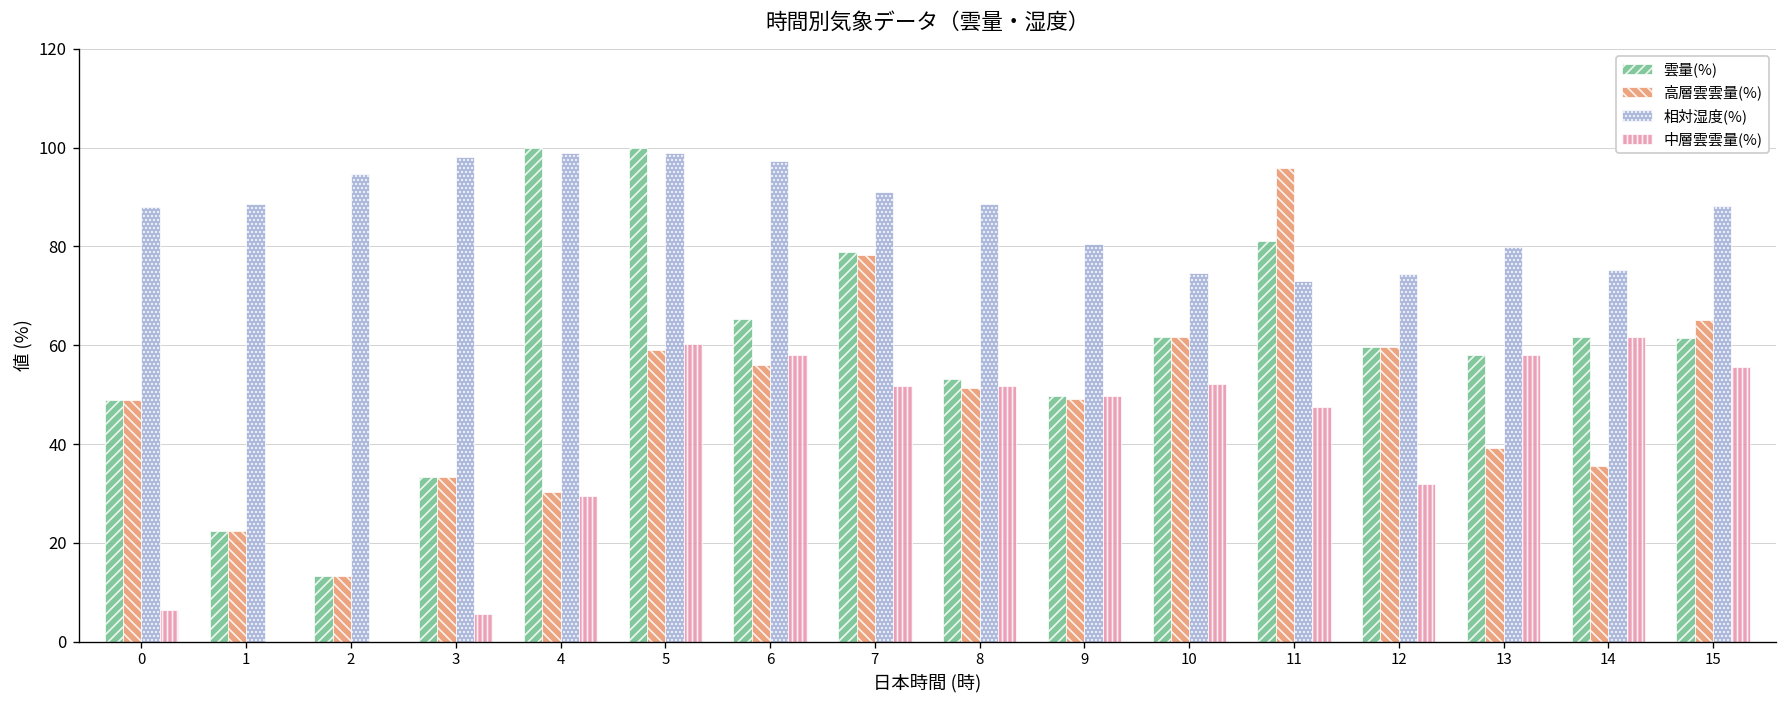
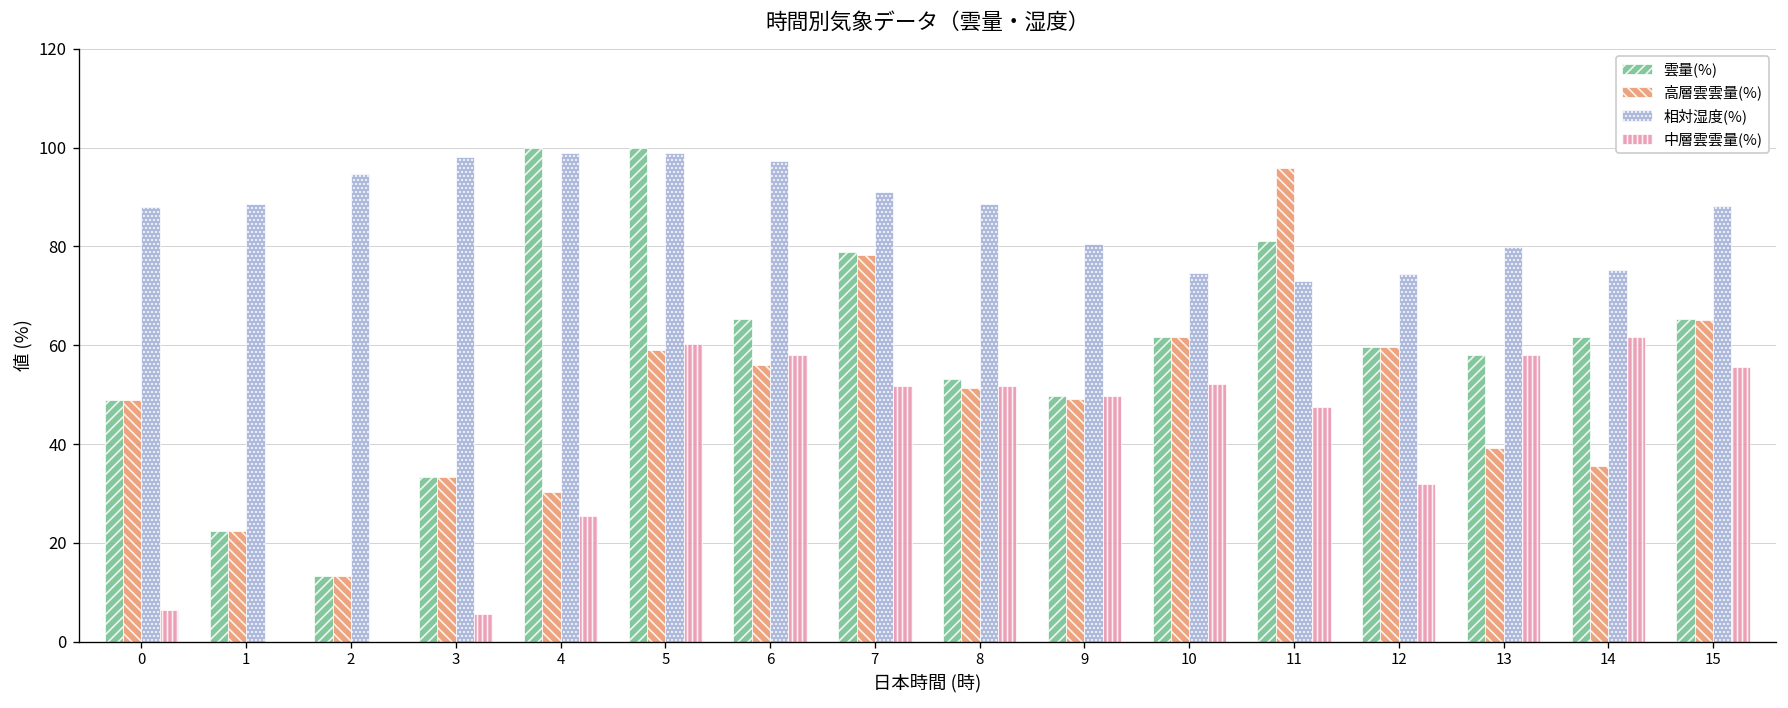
  {
    "雲量(%)": {
      "0": 49,
      "1": 22,
      "2": 13,
      "3": 33,
      "4": 100,
      "5": 100,
      "6": 65,
      "7": 79,
      "8": 53,
      "9": 50,
      "10": 62,
      "11": 81,
      "12": 60,
      "13": 58,
      "14": 62,
-     "15": 62
+     "15": 65
    },
    "高層雲雲量(%)": {
      "0": 49,
      "1": 22,
      "2": 13,
      "3": 33,
      "4": 30,
      "5": 59,
      "6": 56,
      "7": 78,
      "8": 51,
      "9": 49,
      "10": 62,
      "11": 96,
      "12": 60,
      "13": 39,
      "14": 36,
      "15": 65
    },
    "相対湿度(%)": {
      "0": 88,
      "1": 89,
      "2": 95,
      "3": 98,
      "4": 99,
      "5": 99,
      "6": 97,
      "7": 91,
      "8": 89,
      "9": 80,
      "10": 75,
      "11": 73,
      "12": 75,
      "13": 80,
      "14": 75,
      "15": 88
    },
    "中層雲雲量(%)": {
      "0": 7,
      "1": 0,
      "2": 0,
      "3": 6,
-     "4": 29,
+     "4": 25,
      "5": 60,
      "6": 58,
      "7": 52,
      "8": 52,
      "9": 50,
      "10": 52,
      "11": 47,
      "12": 32,
      "13": 58,
      "14": 62,
      "15": 56
    }
  }
